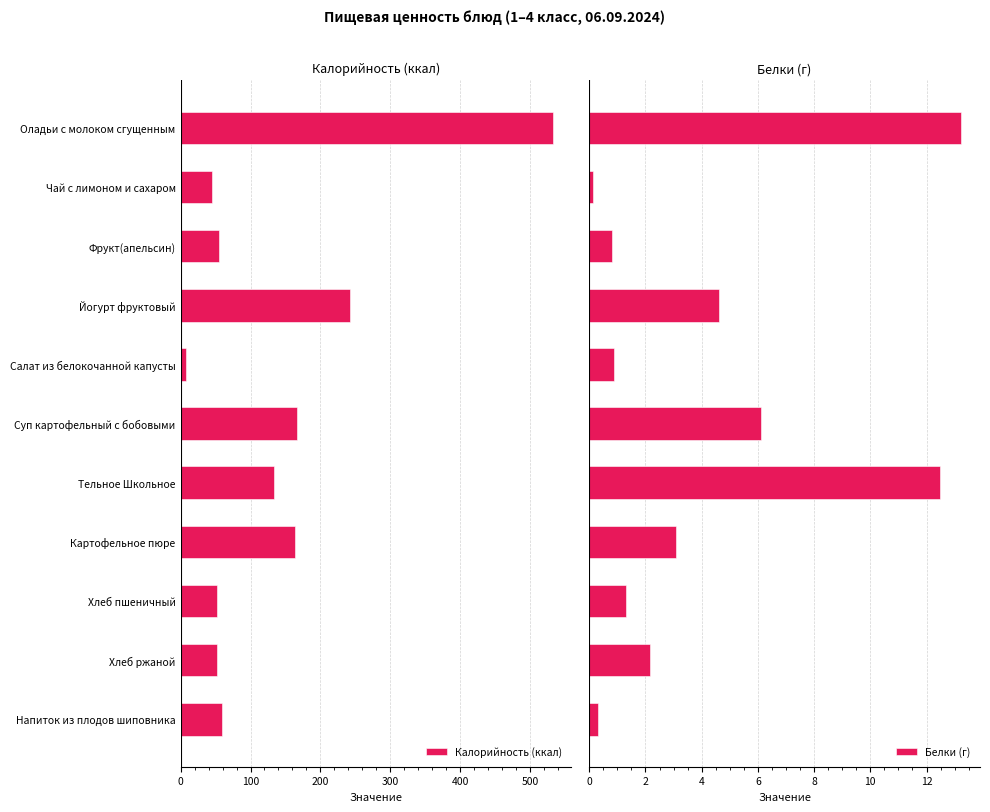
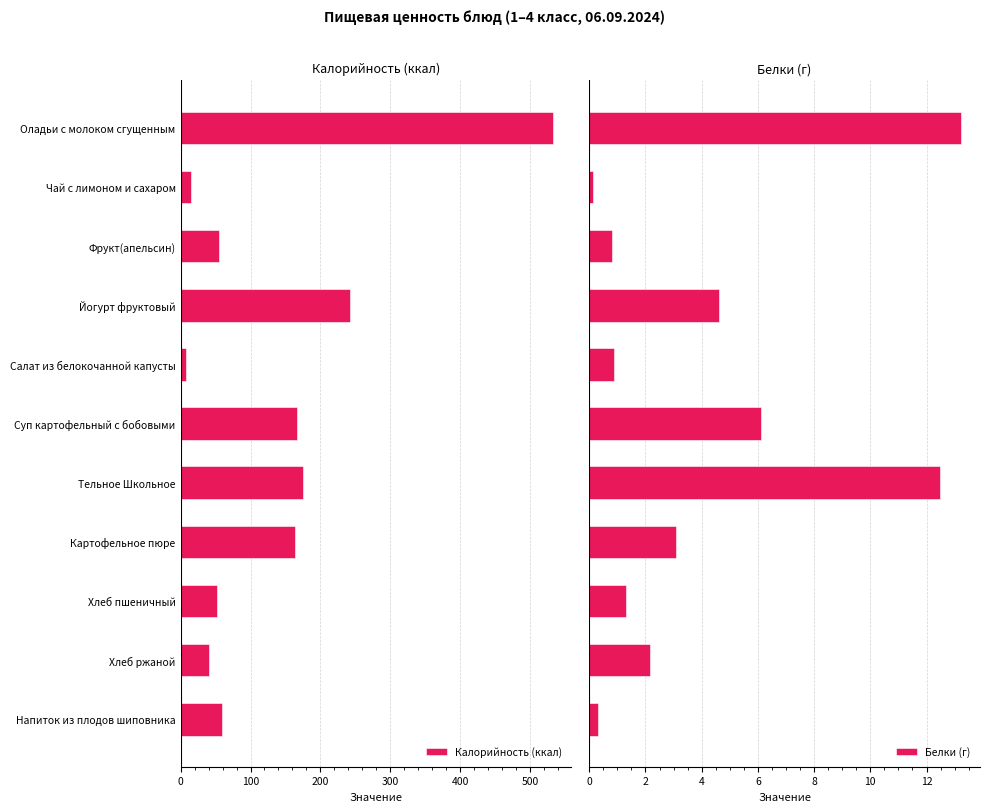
  {
    "Калорийность (ккал)": {
      "Оладьи с молоком сгущенным": 530,
-     "Чай с лимоном и сахаром": 40,
+     "Чай с лимоном и сахаром": 20,
      "Фрукт(апельсин)": 50,
      "Йогурт фруктовый": 240,
      "Салат из белокочанной капусты": 10,
      "Суп картофельный с бобовыми": 170,
-     "Тельное Школьное": 130,
+     "Тельное Школьное": 170,
      "Картофельное пюре": 160,
      "Хлеб пшеничный": 50,
-     "Хлеб ржаной": 50,
+     "Хлеб ржаной": 40,
      "Напиток из плодов шиповника": 60
    }
  }
